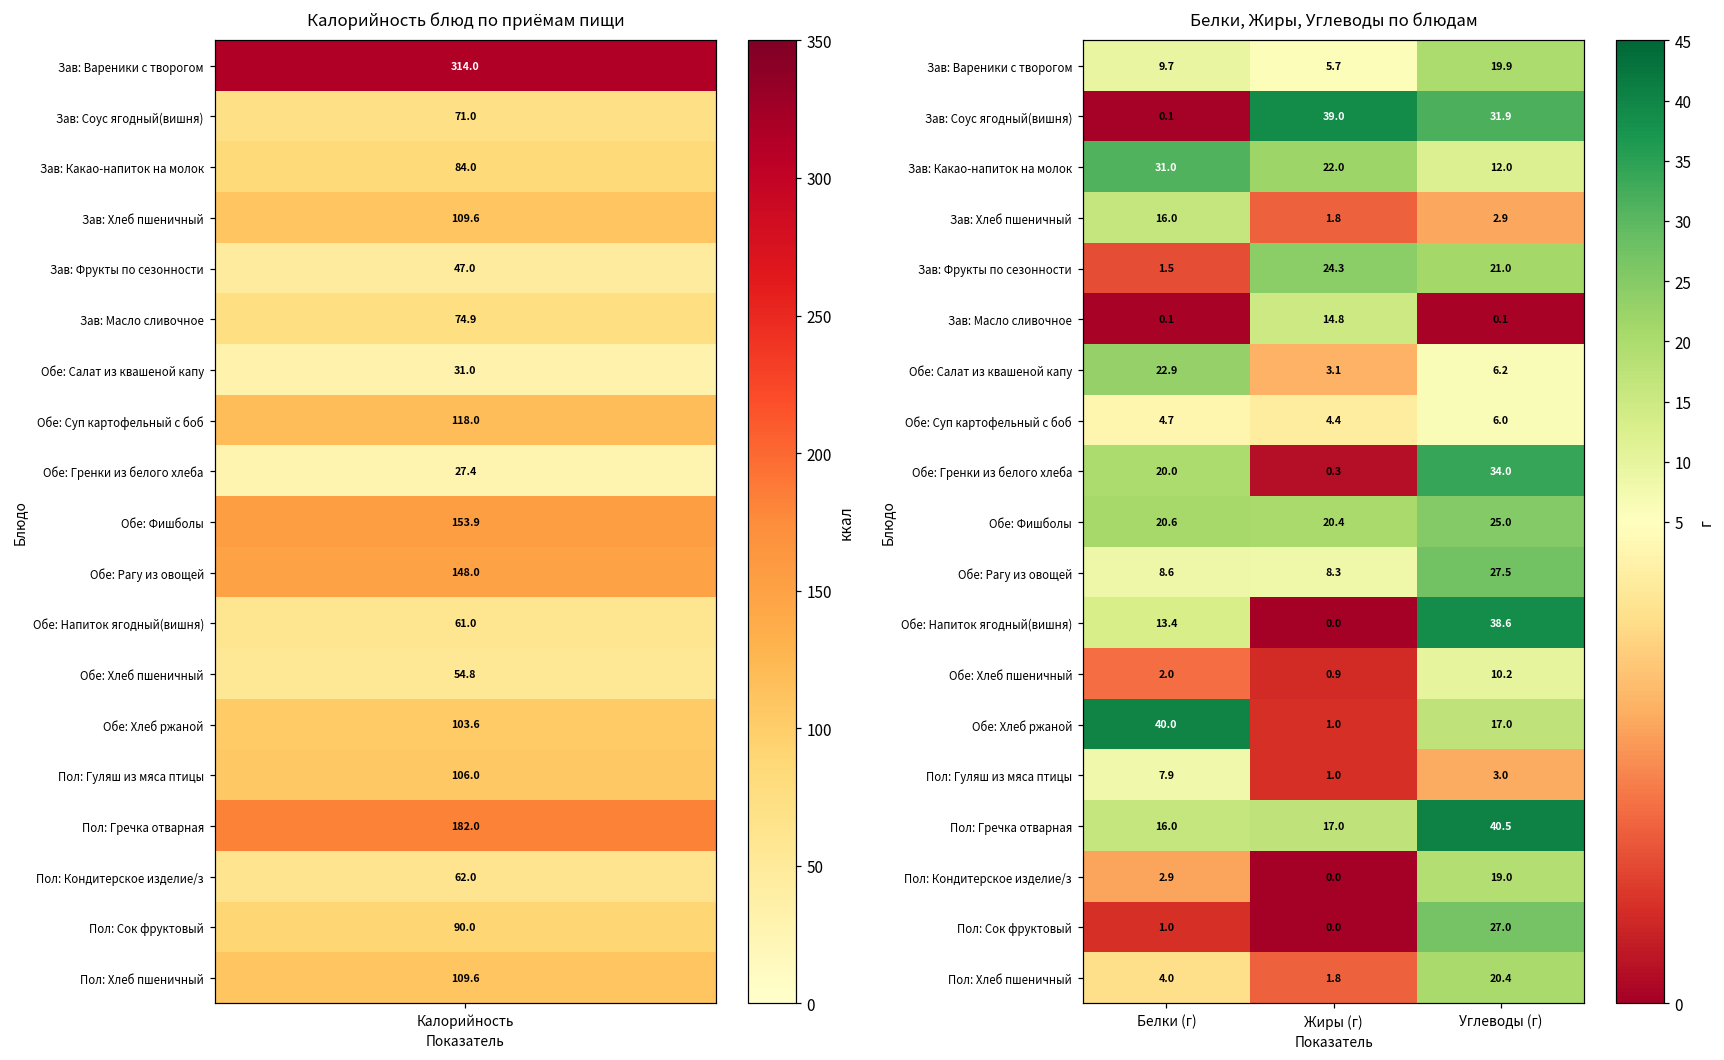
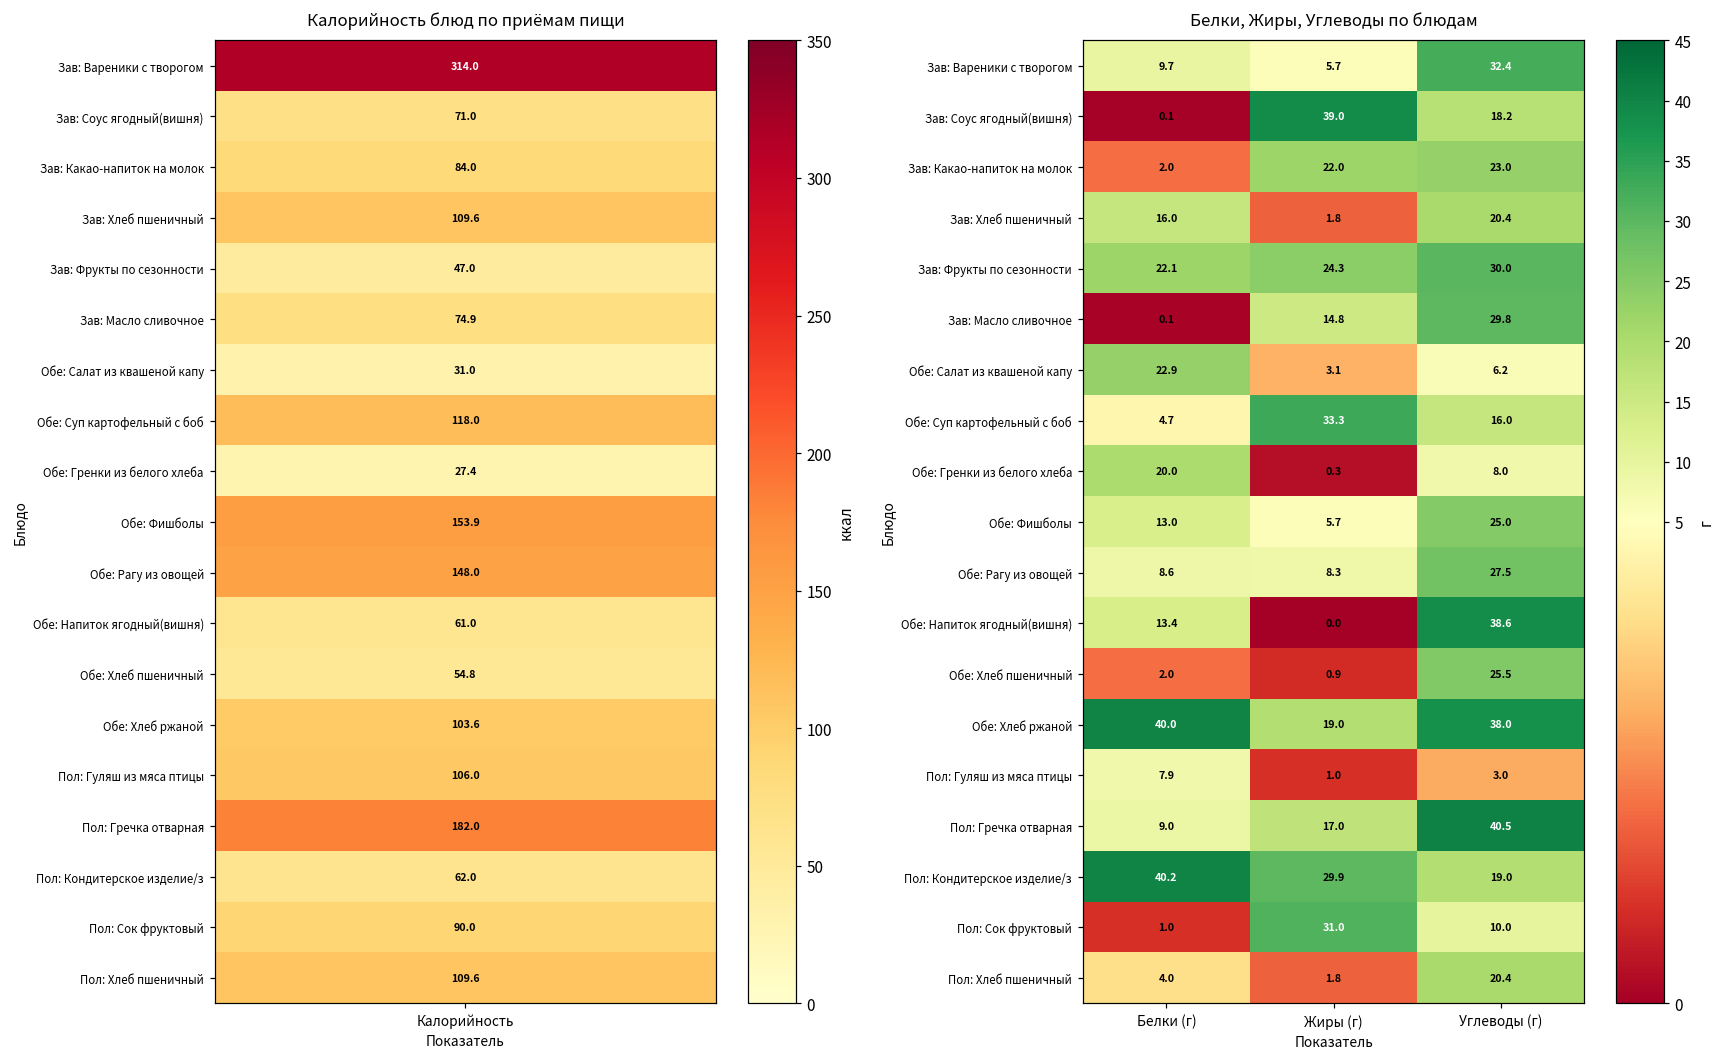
  {
    "Зав: Вареники с творогом": {
      "Белки (г)": 9.7,
      "Жиры (г)": 5.7,
-     "Углеводы (г)": 19.9
+     "Углеводы (г)": 32.4
    },
    "Зав: Соус ягодный(вишня)": {
      "Белки (г)": 0.1,
      "Жиры (г)": 39.0,
-     "Углеводы (г)": 31.9
+     "Углеводы (г)": 18.2
    },
    "Зав: Какао-напиток на молок": {
-     "Белки (г)": 31.0,
+     "Белки (г)": 2.0,
      "Жиры (г)": 22.0,
-     "Углеводы (г)": 12.0
+     "Углеводы (г)": 23.0
    },
    "Зав: Хлеб пшеничный": {
      "Белки (г)": 16.0,
      "Жиры (г)": 1.8,
-     "Углеводы (г)": 2.9
+     "Углеводы (г)": 20.4
    },
    "Зав: Фрукты по сезонности": {
-     "Белки (г)": 1.5,
+     "Белки (г)": 22.1,
      "Жиры (г)": 24.3,
-     "Углеводы (г)": 21.0
+     "Углеводы (г)": 30.0
    },
    "Зав: Масло сливочное": {
      "Белки (г)": 0.1,
      "Жиры (г)": 14.8,
-     "Углеводы (г)": 0.1
+     "Углеводы (г)": 29.8
    },
    "Обе: Салат из квашеной капу": {
      "Белки (г)": 22.9,
      "Жиры (г)": 3.1,
      "Углеводы (г)": 6.2
    },
    "Обе: Суп картофельный с боб": {
      "Белки (г)": 4.7,
-     "Жиры (г)": 4.4,
-     "Углеводы (г)": 6.0
+     "Жиры (г)": 33.3,
+     "Углеводы (г)": 16.0
    },
    "Обе: Гренки из белого хлеба": {
      "Белки (г)": 20.0,
      "Жиры (г)": 0.3,
-     "Углеводы (г)": 34.0
+     "Углеводы (г)": 8.0
    },
    "Обе: Фишболы": {
-     "Белки (г)": 20.6,
-     "Жиры (г)": 20.4,
+     "Белки (г)": 13.0,
+     "Жиры (г)": 5.7,
      "Углеводы (г)": 25.0
    },
    "Обе: Рагу из овощей": {
      "Белки (г)": 8.6,
      "Жиры (г)": 8.3,
      "Углеводы (г)": 27.5
    },
    "Обе: Напиток ягодный(вишня)": {
      "Белки (г)": 13.4,
      "Жиры (г)": 0.0,
      "Углеводы (г)": 38.6
    },
    "Обе: Хлеб пшеничный": {
      "Белки (г)": 2.0,
      "Жиры (г)": 0.9,
-     "Углеводы (г)": 10.2
+     "Углеводы (г)": 25.5
    },
    "Обе: Хлеб ржаной": {
      "Белки (г)": 40.0,
-     "Жиры (г)": 1.0,
-     "Углеводы (г)": 17.0
+     "Жиры (г)": 19.0,
+     "Углеводы (г)": 38.0
    },
    "Пол: Гуляш из мяса птицы": {
      "Белки (г)": 7.9,
      "Жиры (г)": 1.0,
      "Углеводы (г)": 3.0
    },
    "Пол: Гречка отварная": {
-     "Белки (г)": 16.0,
+     "Белки (г)": 9.0,
      "Жиры (г)": 17.0,
      "Углеводы (г)": 40.5
    },
    "Пол: Кондитерское изделие/з": {
-     "Белки (г)": 2.9,
-     "Жиры (г)": 0.0,
+     "Белки (г)": 40.2,
+     "Жиры (г)": 29.9,
      "Углеводы (г)": 19.0
    },
    "Пол: Сок фруктовый": {
      "Белки (г)": 1.0,
-     "Жиры (г)": 0.0,
-     "Углеводы (г)": 27.0
+     "Жиры (г)": 31.0,
+     "Углеводы (г)": 10.0
    },
    "Пол: Хлеб пшеничный": {
      "Белки (г)": 4.0,
      "Жиры (г)": 1.8,
      "Углеводы (г)": 20.4
    }
  }
